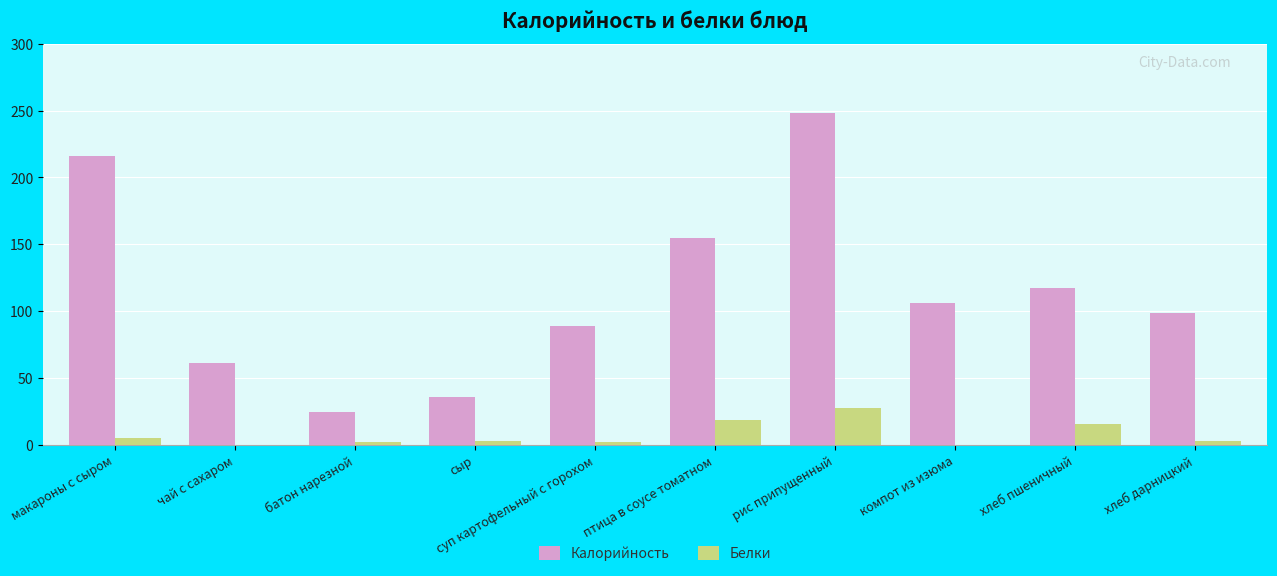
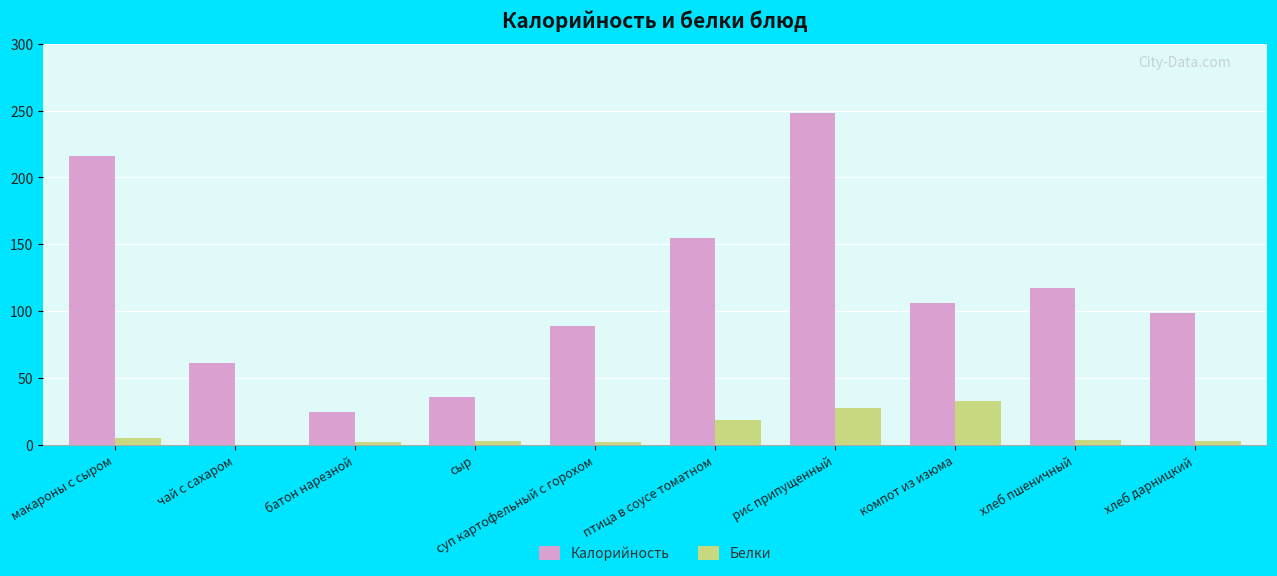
  {
    "Калорийность": {
      "макароны с сыром": 216,
      "чай с сахаром": 61,
      "батон нарезной": 25,
      "сыр": 36,
      "суп картофельный с горохом": 89,
      "птица в соусе томатном": 155,
      "рис припущенный": 248,
      "компот из изюма": 106,
      "хлеб пшеничный": 117,
      "хлеб дарницкий": 99
    },
    "Белки": {
      "макароны с сыром": 6,
      "чай с сахаром": 0,
      "батон нарезной": 2,
      "сыр": 3,
      "суп картофельный с горохом": 2,
      "птица в соусе томатном": 19,
      "рис припущенный": 28,
-     "компот из изюма": 0,
-     "хлеб пшеничный": 15,
+     "компот из изюма": 33,
+     "хлеб пшеничный": 4,
      "хлеб дарницкий": 3
    }
  }
